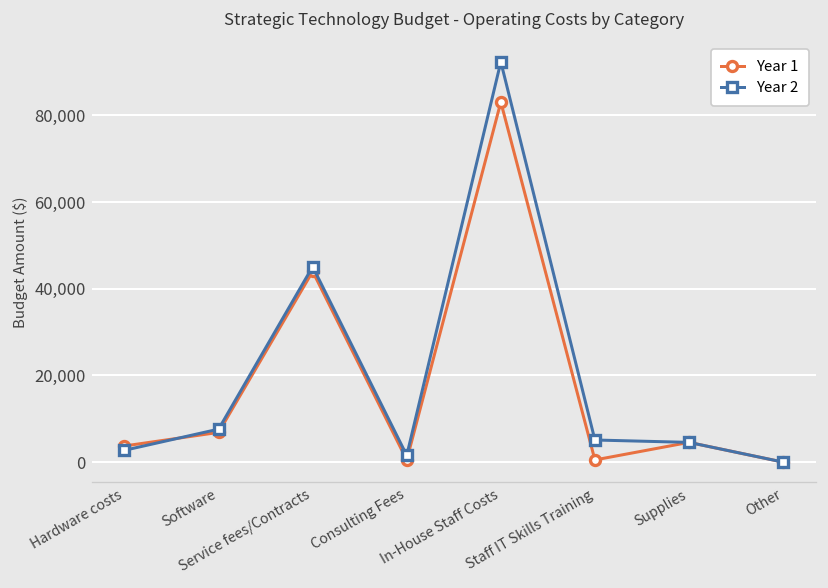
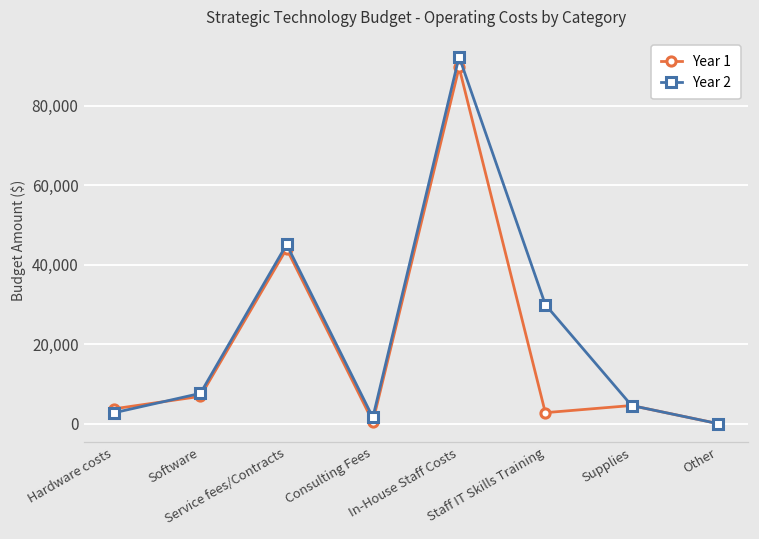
  {
    "Year 1": {
      "Hardware costs": "4,000",
      "Software": "7,000",
      "Service fees/Contracts": "44,000",
      "Consulting Fees": "0",
-     "In-House Staff Costs": "83,000",
-     "Staff IT Skills Training": "0"
+     "In-House Staff Costs": "90,000",
+     "Staff IT Skills Training": "3,000"
    },
    "Year 2": {
      "Hardware costs": "3,000",
      "Software": "8,000",
      "Service fees/Contracts": "45,000",
      "Consulting Fees": "2,000",
      "In-House Staff Costs": "92,000",
-     "Staff IT Skills Training": "5,000"
+     "Staff IT Skills Training": "30,000"
    }
  }
